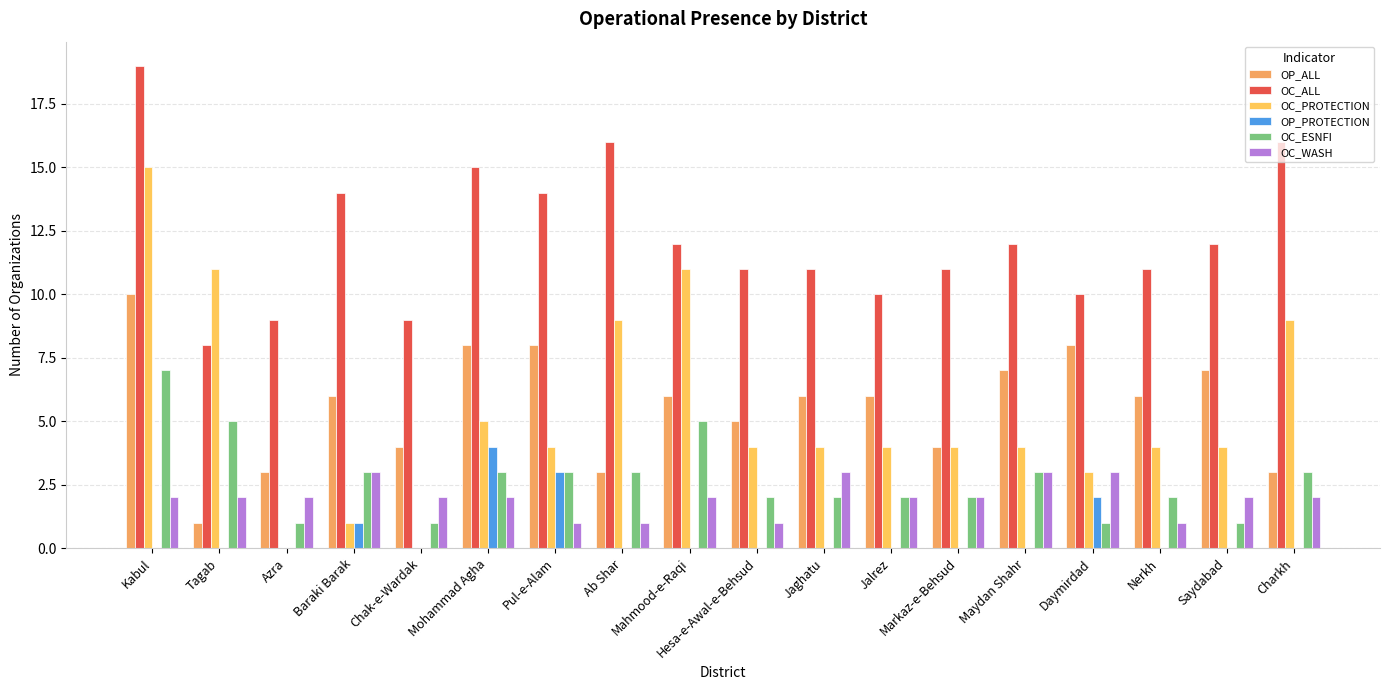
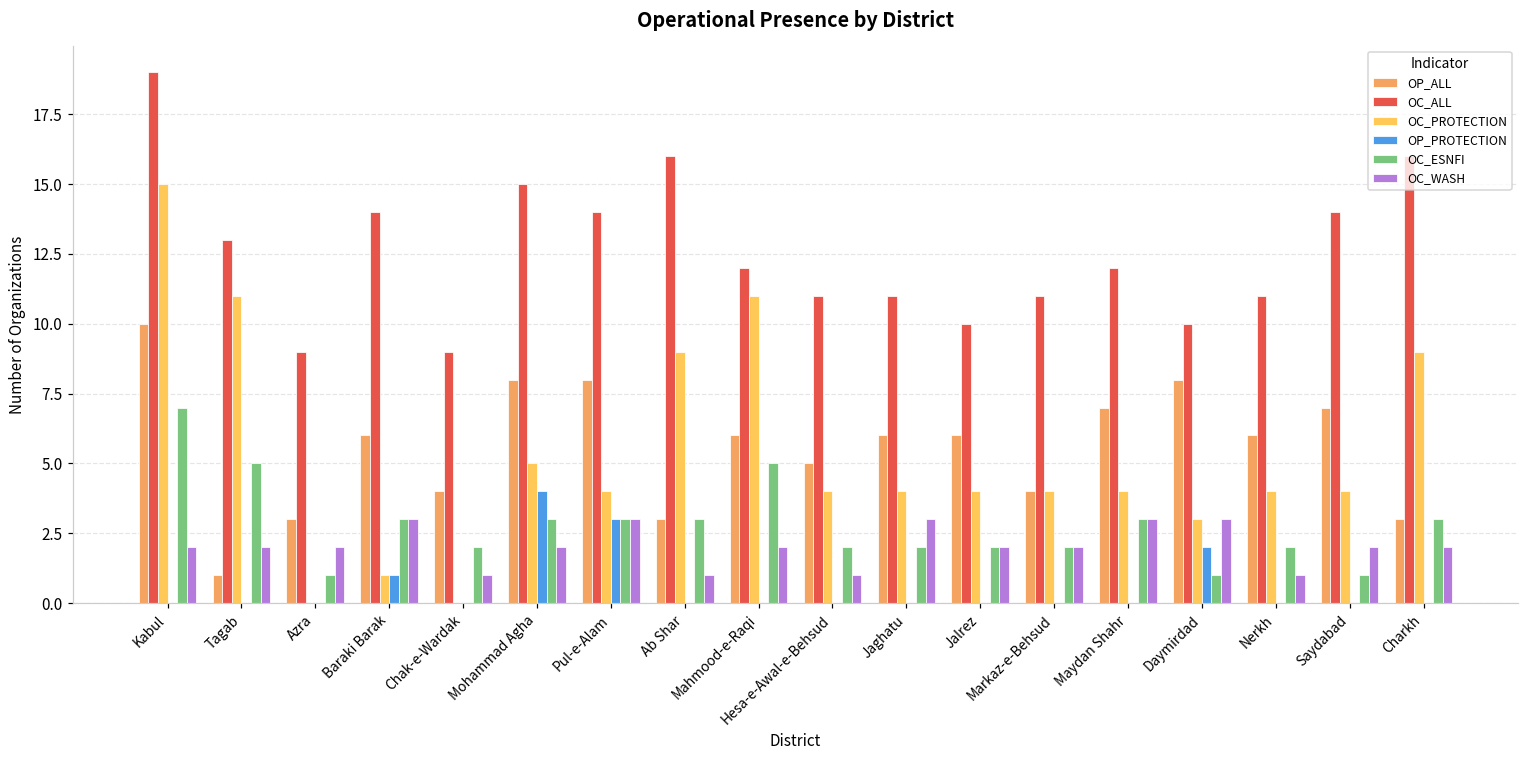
  {
    "OC_ALL": {
      "Kabul": 19,
-     "Tagab": 8,
+     "Tagab": 13,
      "Azra": 9,
      "Baraki Barak": 14,
      "Chak-e-Wardak": 9,
      "Mohammad Agha": 15,
      "Pul-e-Alam": 14,
      "Ab Shar": 16,
      "Mahmood-e-Raqi": 12,
      "Hesa-e-Awal-e-Behsud": 11,
      "Jaghatu": 11,
      "Jalrez": 10,
      "Markaz-e-Behsud": 11,
      "Maydan Shahr": 12,
      "Daymirdad": 10,
      "Nerkh": 11,
-     "Saydabad": 12
+     "Saydabad": 14
    },
    "OP_PROTECTION": {
      "Kabul": 0,
      "Tagab": 0,
      "Azra": 0,
      "Baraki Barak": 1,
      "Chak-e-Wardak": 0,
      "Mohammad Agha": 4,
      "Pul-e-Alam": 3,
      "Ab Shar": 0,
      "Mahmood-e-Raqi": 0,
      "Hesa-e-Awal-e-Behsud": 0,
      "Jaghatu": 0,
      "Jalrez": 0,
      "Markaz-e-Behsud": 0,
      "Maydan Shahr": 0,
      "Daymirdad": 2,
      "Nerkh": 0,
      "Saydabad": 0,
      "Charkh": 0
    },
    "OC_ESNFI": {
      "Kabul": 7,
      "Tagab": 5,
      "Azra": 1,
      "Baraki Barak": 3,
-     "Chak-e-Wardak": 1,
+     "Chak-e-Wardak": 2,
      "Mohammad Agha": 3,
      "Pul-e-Alam": 3,
      "Ab Shar": 3,
      "Mahmood-e-Raqi": 5,
      "Hesa-e-Awal-e-Behsud": 2,
      "Jaghatu": 2,
      "Jalrez": 2,
      "Markaz-e-Behsud": 2,
      "Maydan Shahr": 3,
      "Daymirdad": 1,
      "Nerkh": 2,
      "Saydabad": 1,
      "Charkh": 3
    },
    "OC_WASH": {
      "Kabul": 2,
      "Tagab": 2,
      "Azra": 2,
      "Baraki Barak": 3,
-     "Chak-e-Wardak": 2,
+     "Chak-e-Wardak": 1,
      "Mohammad Agha": 2,
-     "Pul-e-Alam": 1,
+     "Pul-e-Alam": 3,
      "Ab Shar": 1,
      "Mahmood-e-Raqi": 2,
      "Hesa-e-Awal-e-Behsud": 1,
      "Jaghatu": 3,
      "Jalrez": 2,
      "Markaz-e-Behsud": 2,
      "Maydan Shahr": 3,
      "Daymirdad": 3,
      "Nerkh": 1,
      "Saydabad": 2,
      "Charkh": 2
    }
  }
